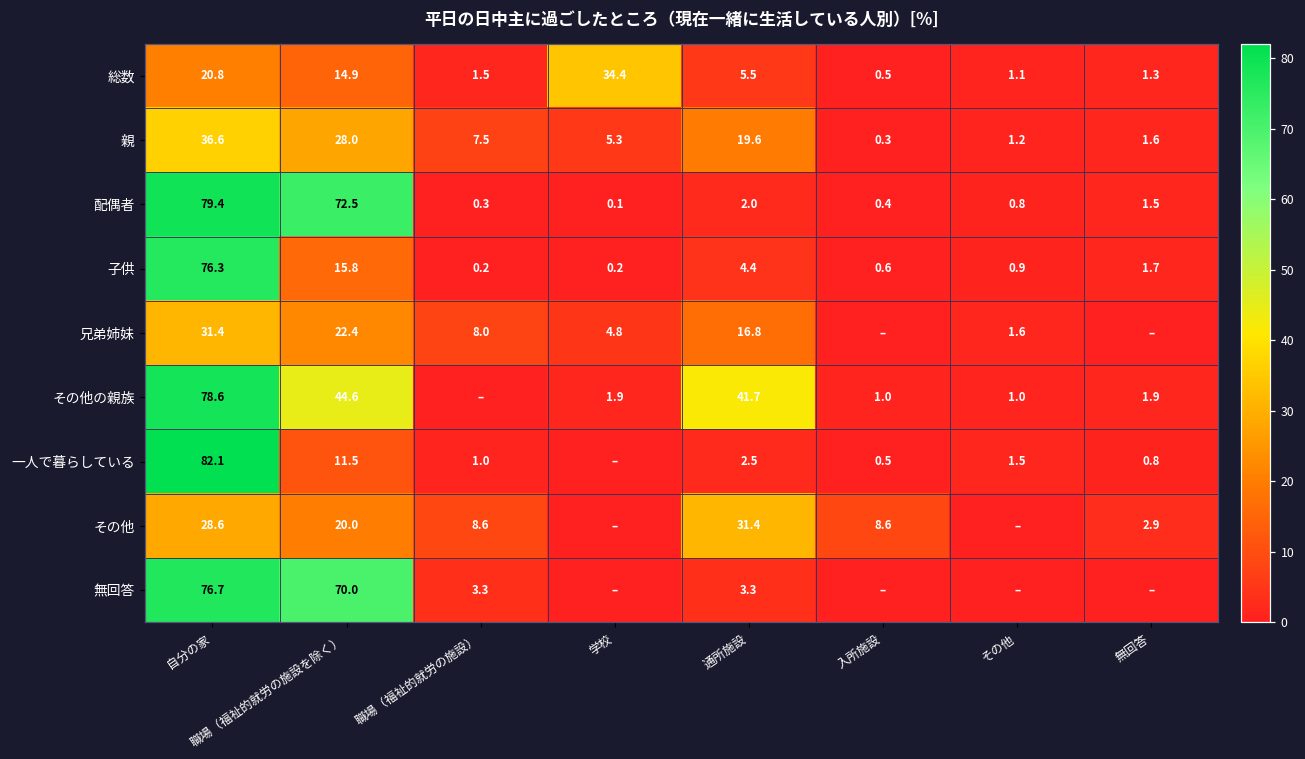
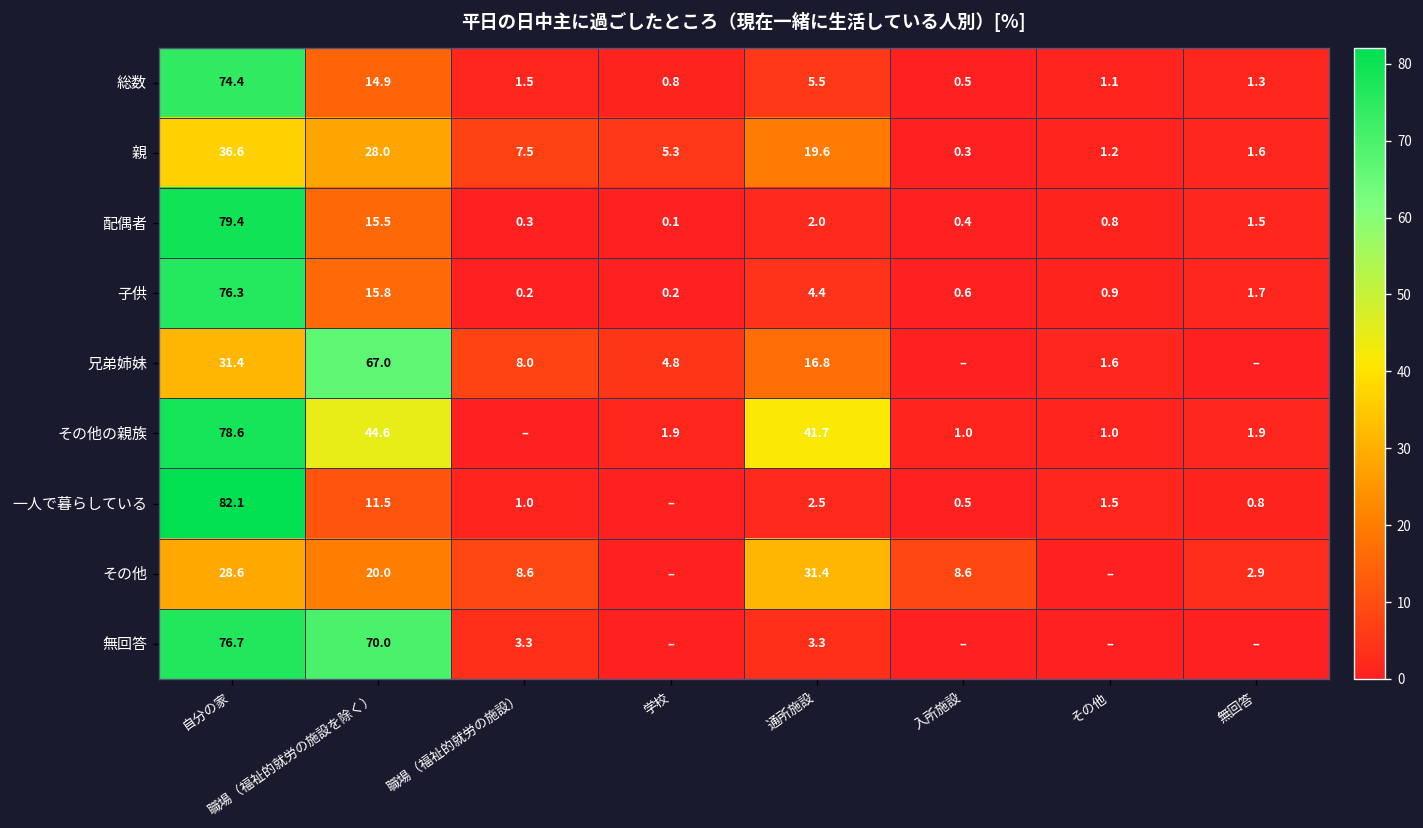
  {
    "総数": {
-     "自分の家": 20.8,
+     "自分の家": 74.4,
      "職場（福祉的就労の施設を除く）": 14.9,
      "職場（福祉的就労の施設）": 1.5,
-     "学校": 34.4,
+     "学校": 0.8,
      "通所施設": 5.5,
      "入所施設": 0.5,
      "その他": 1.1,
      "無回答": 1.3
    },
    "親": {
      "自分の家": 36.6,
      "職場（福祉的就労の施設を除く）": 28.0,
      "職場（福祉的就労の施設）": 7.5,
      "学校": 5.3,
      "通所施設": 19.6,
      "入所施設": 0.3,
      "その他": 1.2,
      "無回答": 1.6
    },
    "配偶者": {
      "自分の家": 79.4,
-     "職場（福祉的就労の施設を除く）": 72.5,
+     "職場（福祉的就労の施設を除く）": 15.5,
      "職場（福祉的就労の施設）": 0.3,
      "学校": 0.1,
      "通所施設": 2.0,
      "入所施設": 0.4,
      "その他": 0.8,
      "無回答": 1.5
    },
    "子供": {
      "自分の家": 76.3,
      "職場（福祉的就労の施設を除く）": 15.8,
      "職場（福祉的就労の施設）": 0.2,
      "学校": 0.2,
      "通所施設": 4.4,
      "入所施設": 0.6,
      "その他": 0.9,
      "無回答": 1.7
    },
    "兄弟姉妹": {
      "自分の家": 31.4,
-     "職場（福祉的就労の施設を除く）": 22.4,
+     "職場（福祉的就労の施設を除く）": 67.0,
      "職場（福祉的就労の施設）": 8.0,
      "学校": 4.8,
      "通所施設": 16.8,
      "その他": 1.6
    },
    "その他の親族": {
      "自分の家": 78.6,
      "職場（福祉的就労の施設を除く）": 44.6,
      "学校": 1.9,
      "通所施設": 41.7,
      "入所施設": 1.0,
      "その他": 1.0,
      "無回答": 1.9
    },
    "一人で暮らしている": {
      "自分の家": 82.1,
      "職場（福祉的就労の施設を除く）": 11.5,
      "職場（福祉的就労の施設）": 1.0,
      "通所施設": 2.5,
      "入所施設": 0.5,
      "その他": 1.5,
      "無回答": 0.8
    },
    "その他": {
      "自分の家": 28.6,
      "職場（福祉的就労の施設を除く）": 20.0,
      "職場（福祉的就労の施設）": 8.6,
      "通所施設": 31.4,
      "入所施設": 8.6,
      "無回答": 2.9
    },
    "無回答": {
      "自分の家": 76.7,
      "職場（福祉的就労の施設を除く）": 70.0,
      "職場（福祉的就労の施設）": 3.3,
      "通所施設": 3.3
    }
  }
